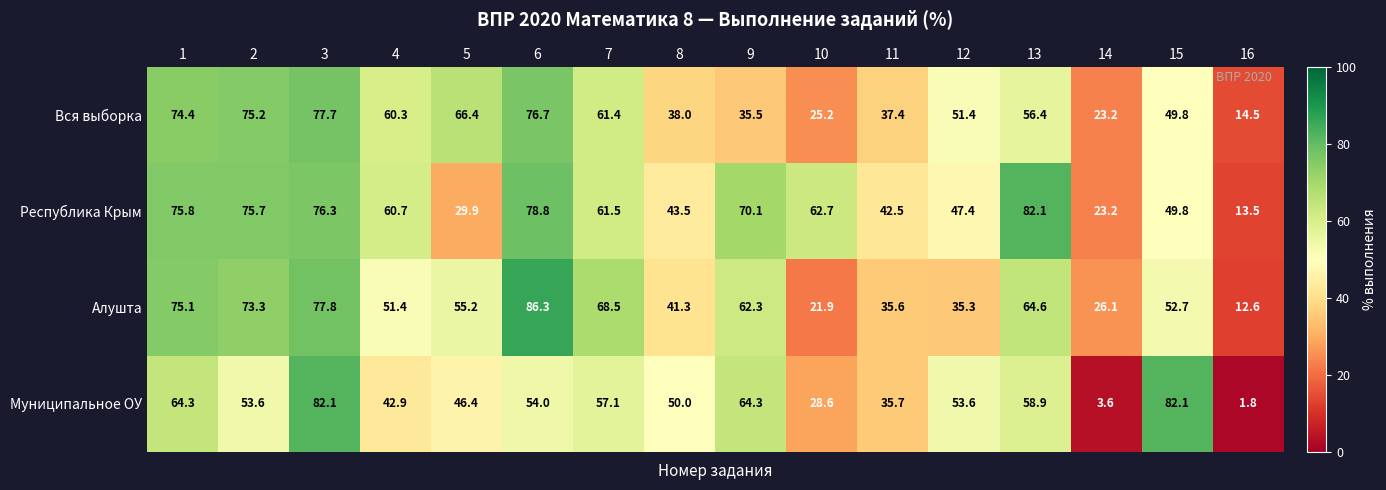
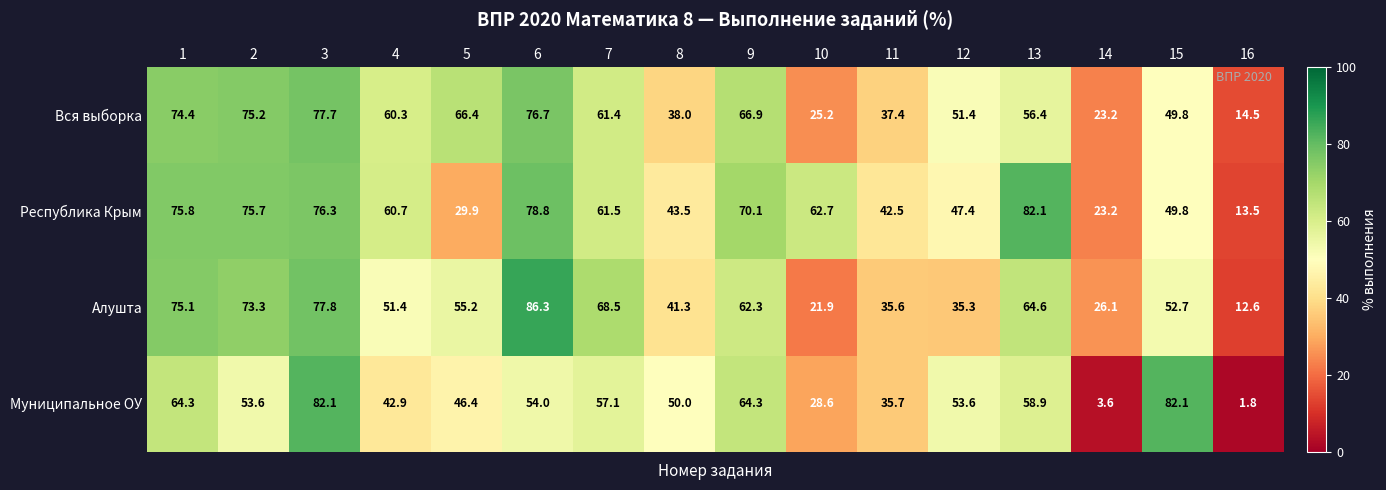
  {
    "Вся выборка": {
      "1": 74.4,
      "2": 75.2,
      "3": 77.7,
      "4": 60.3,
      "5": 66.4,
      "6": 76.7,
      "7": 61.4,
      "8": 38.0,
-     "9": 35.5,
+     "9": 66.9,
      "10": 25.2,
      "11": 37.4,
      "12": 51.4,
      "13": 56.4,
      "14": 23.2,
      "15": 49.8
    },
    "Республика Крым": {
      "1": 75.8,
      "2": 75.7,
      "3": 76.3,
      "4": 60.7,
      "5": 29.9,
      "6": 78.8,
      "7": 61.5,
      "8": 43.5,
      "9": 70.1,
      "10": 62.7,
      "11": 42.5,
      "12": 47.4,
      "13": 82.1,
      "14": 23.2,
      "15": 49.8,
      "16": 13.5
    },
    "Алушта": {
      "1": 75.1,
      "2": 73.3,
      "3": 77.8,
      "4": 51.4,
      "5": 55.2,
      "6": 86.3,
      "7": 68.5,
      "8": 41.3,
      "9": 62.3,
      "10": 21.9,
      "11": 35.6,
      "12": 35.3,
      "13": 64.6,
      "14": 26.1,
      "15": 52.7,
      "16": 12.6
    },
    "Муниципальное ОУ": {
      "1": 64.3,
      "2": 53.6,
      "3": 82.1,
      "4": 42.9,
      "5": 46.4,
      "6": 54.0,
      "7": 57.1,
      "8": 50.0,
      "9": 64.3,
      "10": 28.6,
      "11": 35.7,
      "12": 53.6,
      "13": 58.9,
      "14": 3.6,
      "15": 82.1,
      "16": 1.8
    }
  }
